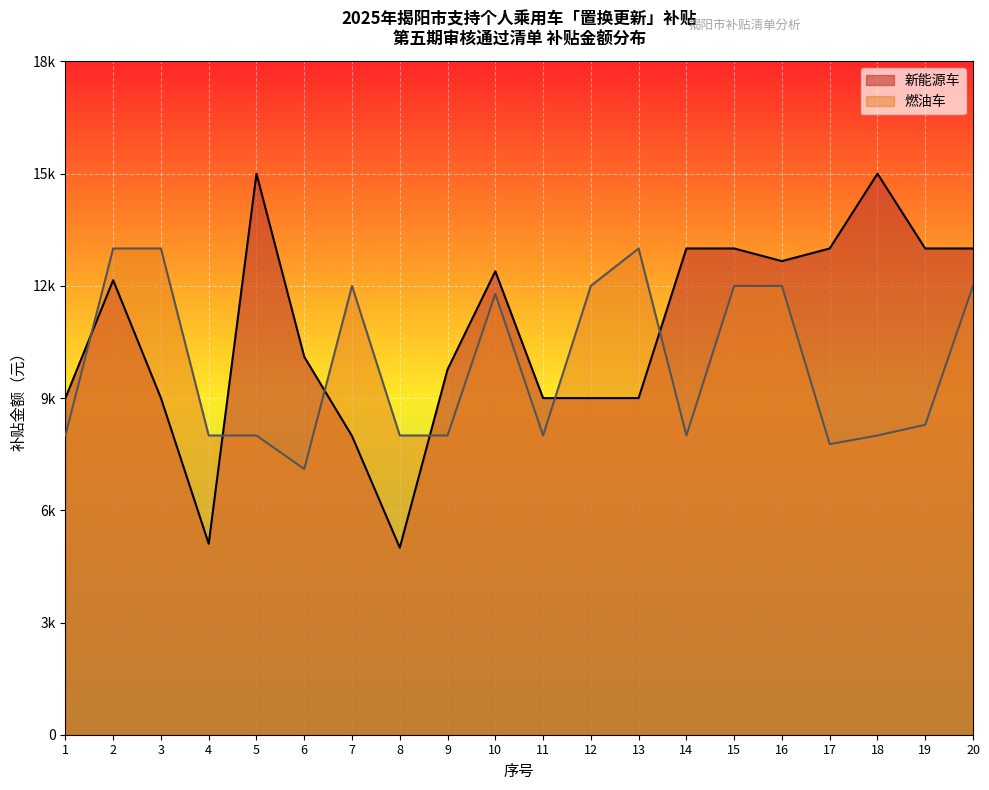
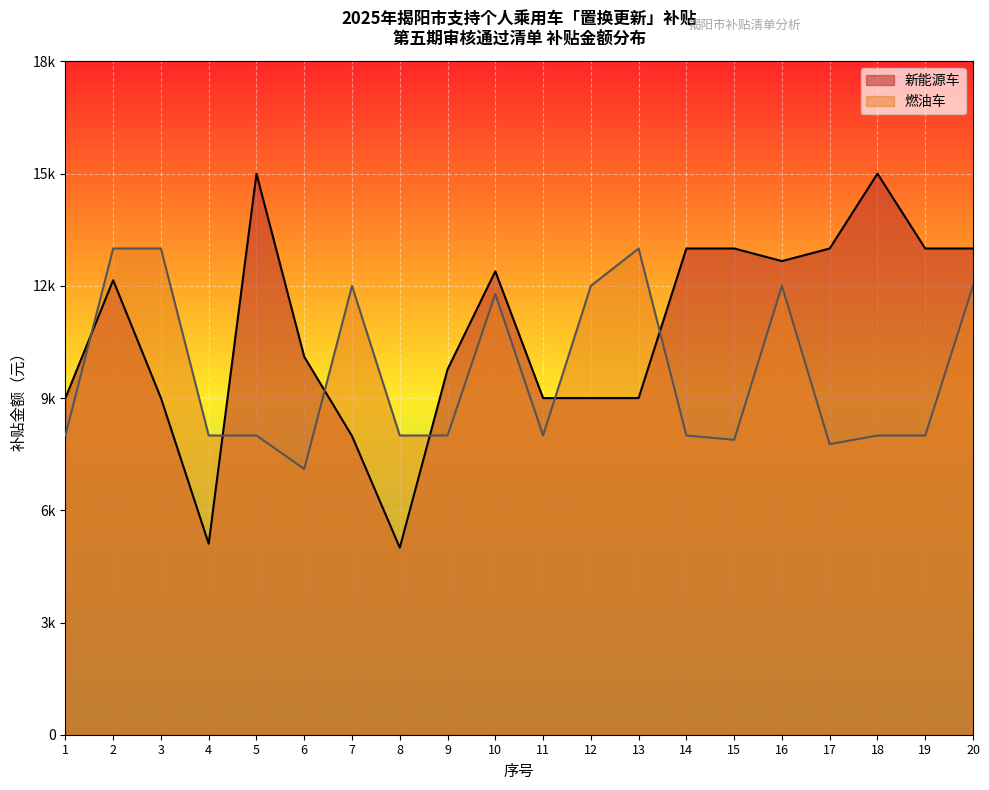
  {
    "新能源车": {
      "1": 9000,
      "2": 12200,
      "3": 9000,
      "4": 5100,
      "5": 15000,
      "6": 10100,
      "7": 8000,
      "8": 5000,
      "9": 9800,
      "10": 12400,
      "11": 9000,
      "12": 9000,
      "13": 9000,
      "14": 13000,
      "15": 13000,
      "16": 12700,
      "17": 13000,
      "18": 15000,
      "19": 13000,
      "20": 13000
    },
    "燃油车": {
      "1": 8000,
      "2": 13000,
      "3": 13000,
      "4": 8000,
      "5": 8000,
      "6": 7100,
      "7": 12000,
      "8": 8000,
      "9": 8000,
      "10": 11800,
      "11": 8000,
      "12": 12000,
      "13": 13000,
      "14": 8000,
-     "15": 12000,
+     "15": 7900,
      "16": 12000,
      "17": 7800,
      "18": 8000,
-     "19": 8300,
+     "19": 8000,
      "20": 12000
    }
  }
